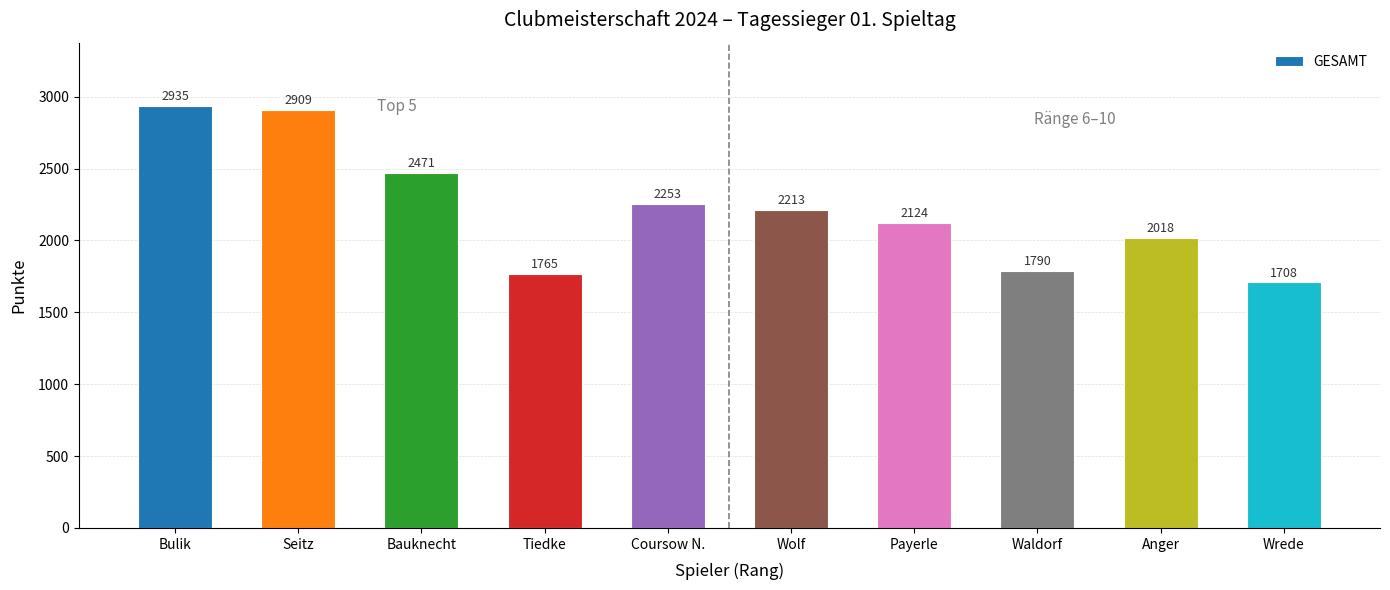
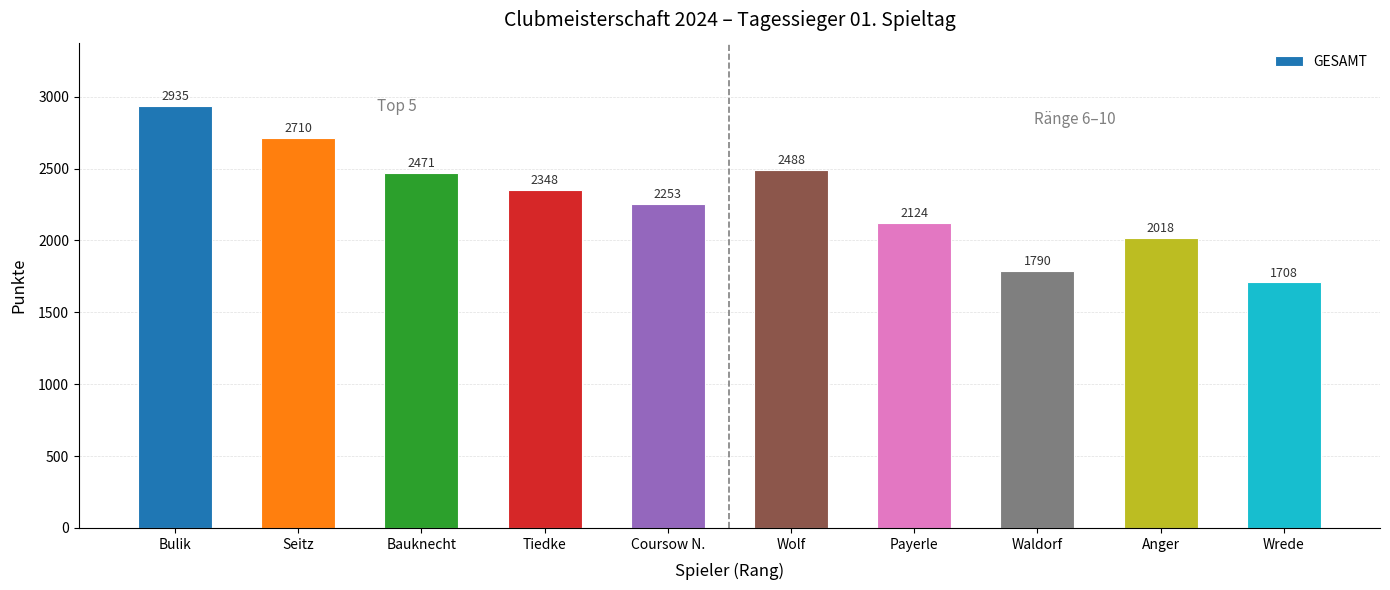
  {
    "Bulik": 2935,
-   "Seitz": 2909,
+   "Seitz": 2710,
    "Bauknecht": 2471,
-   "Tiedke": 1765,
+   "Tiedke": 2348,
    "Coursow N.": 2253,
-   "Wolf": 2213,
+   "Wolf": 2488,
    "Payerle": 2124,
    "Waldorf": 1790,
    "Anger": 2018,
    "Wrede": 1708
  }
